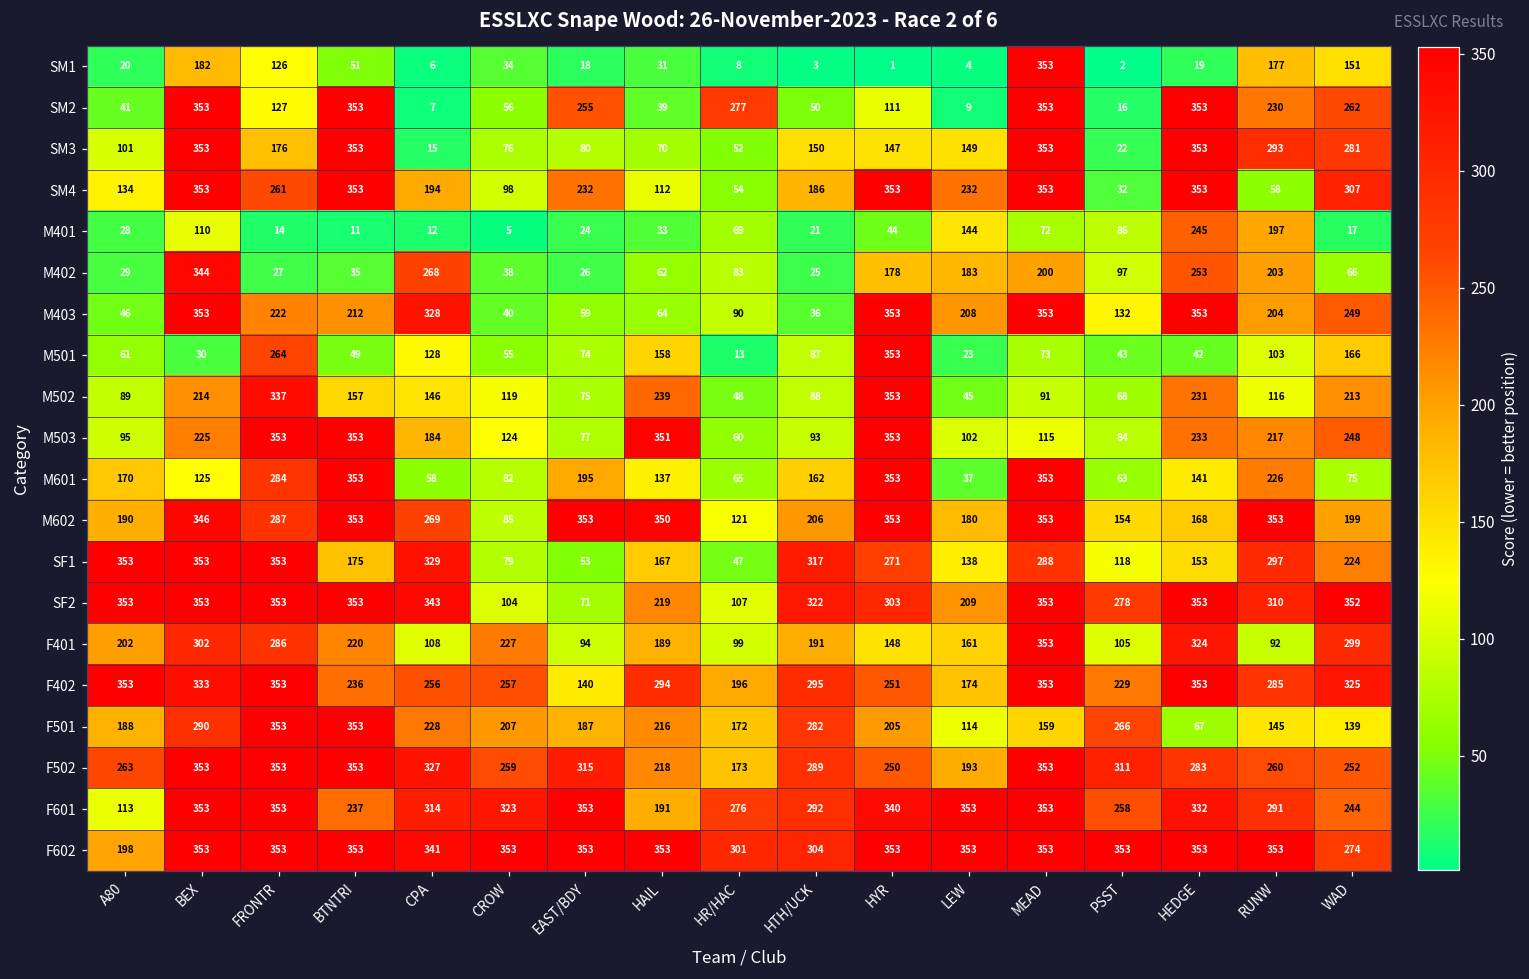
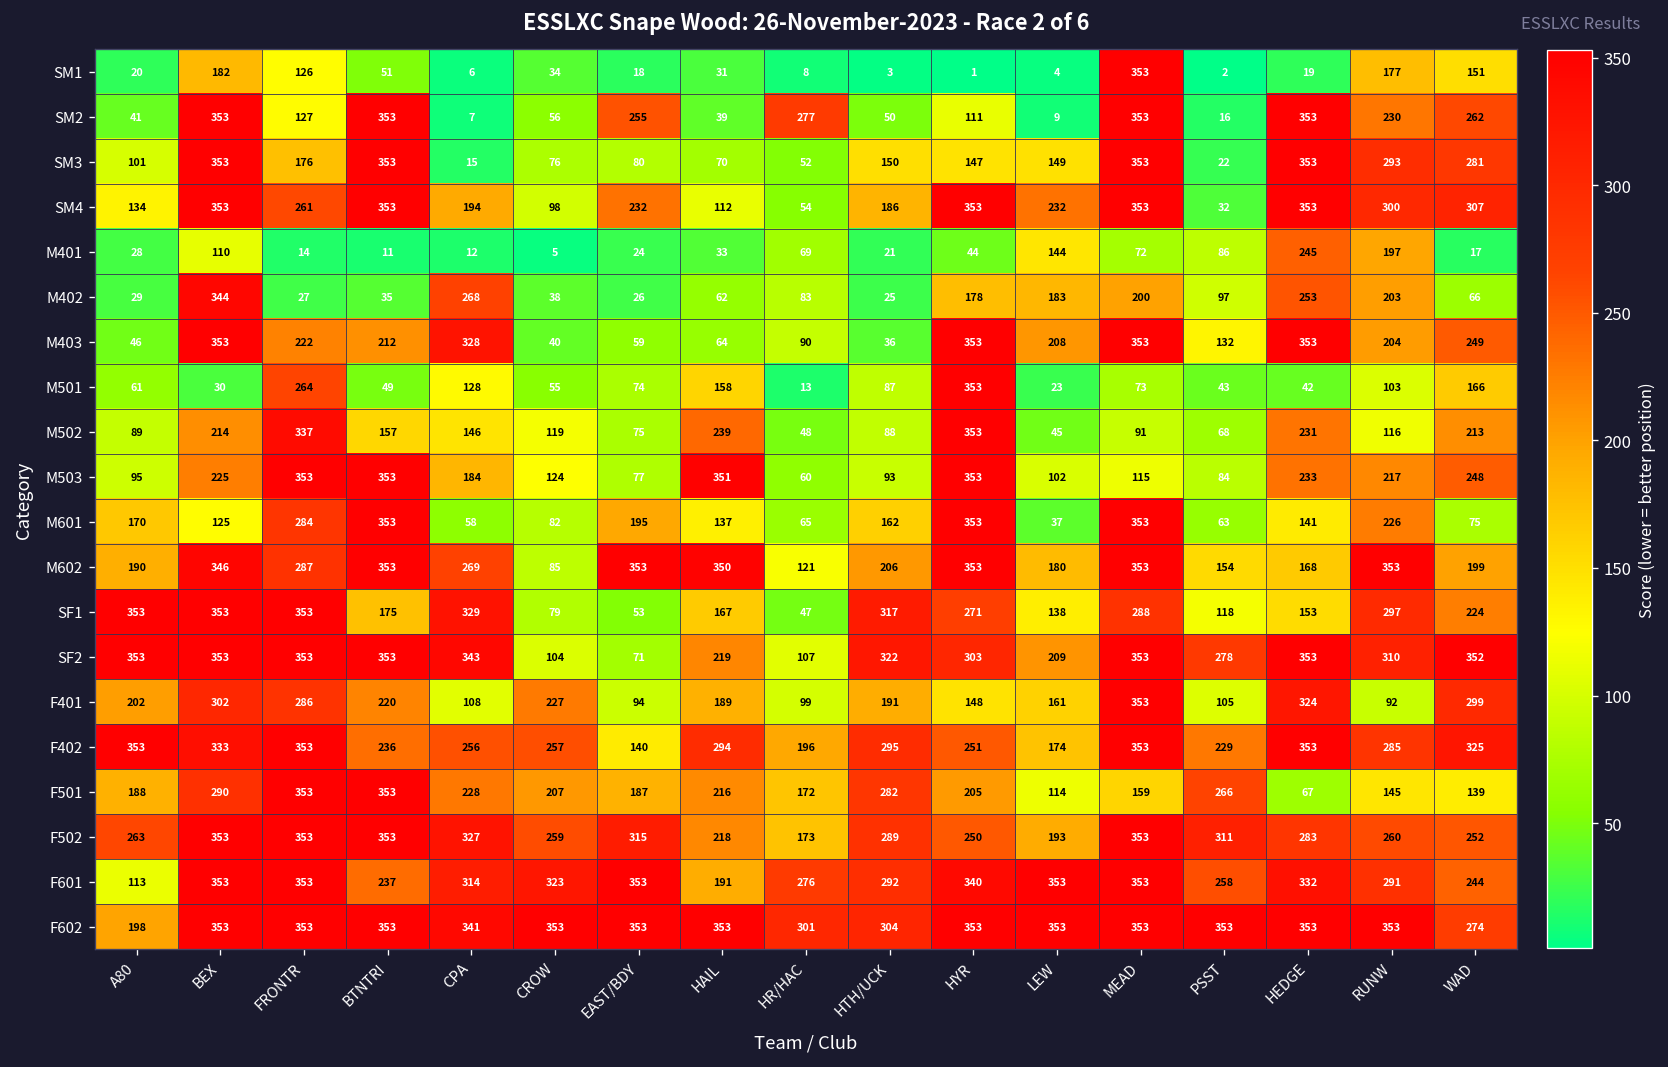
  {
    "SM4": {
      "A80": 134,
      "BEX": 353,
      "FRONTR": 261,
      "BTNTRI": 353,
      "CPA": 194,
      "CROW": 98,
      "EAST/BDY": 232,
      "HAIL": 112,
      "HR/HAC": 54,
      "HTH/UCK": 186,
      "HYR": 353,
      "LEW": 232,
      "MEAD": 353,
      "PSST": 32,
      "HEDGE": 353,
-     "RUNW": 58,
+     "RUNW": 300,
      "WAD": 307
    }
  }
